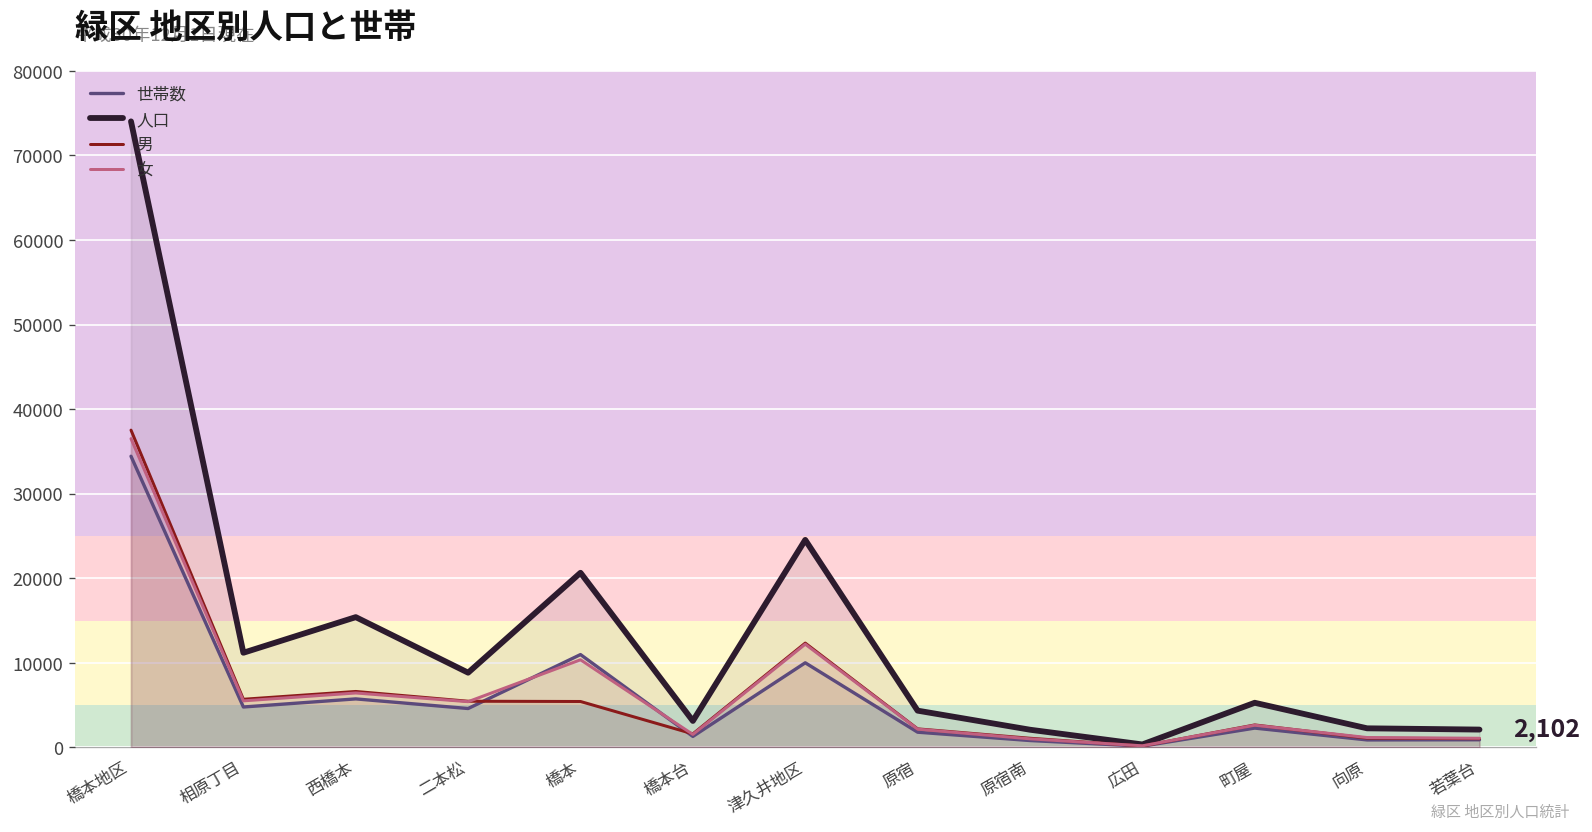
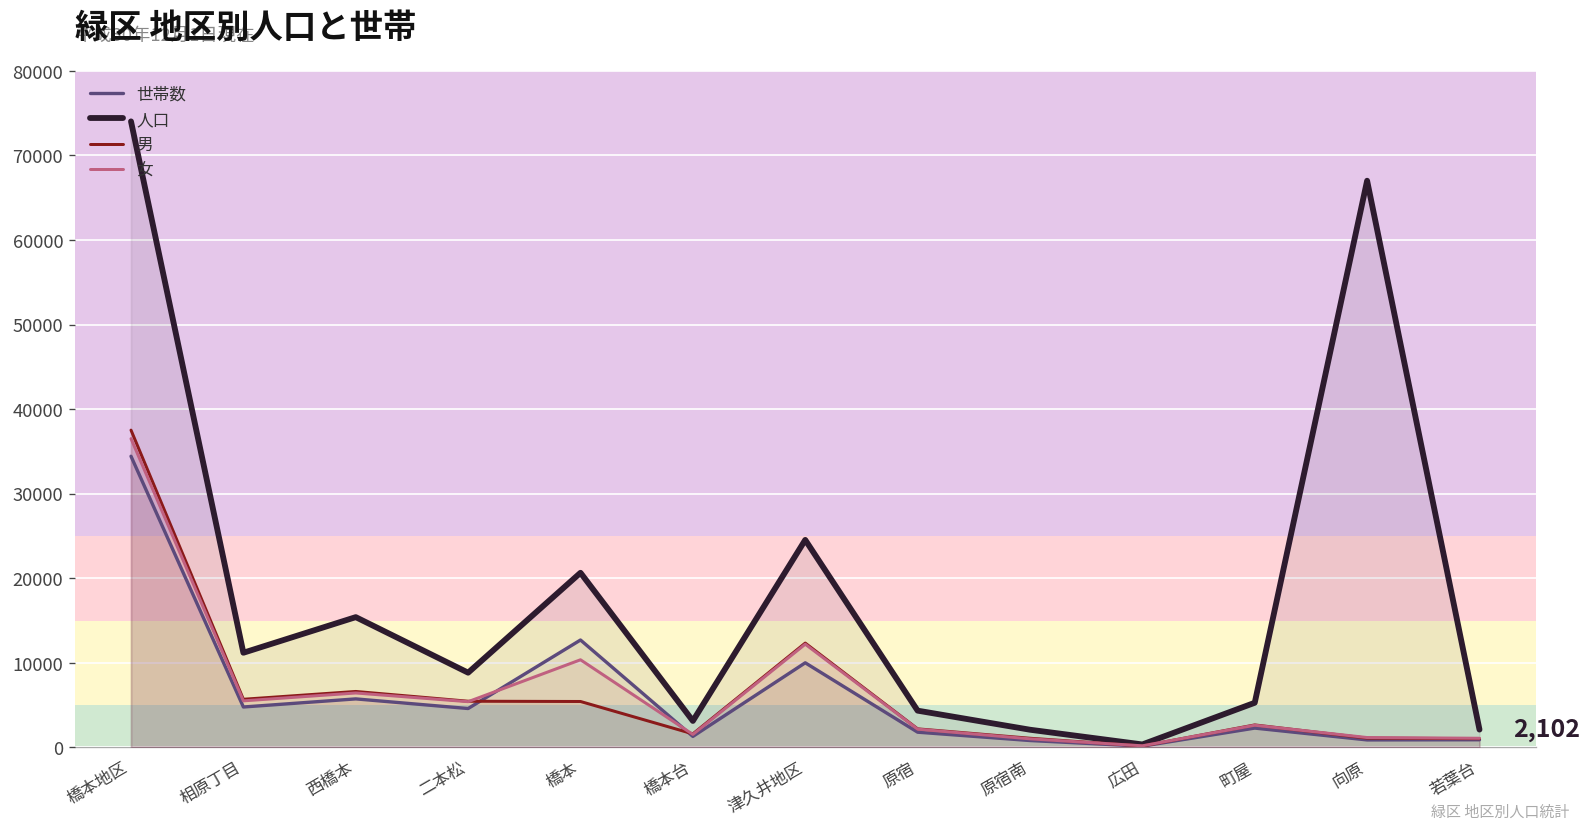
  {
    "世帯数": {
      "橋本地区": 34000,
      "相原丁目": 5000,
      "西橋本": 6000,
      "二本松": 5000,
-     "橋本": 11000,
+     "橋本": 13000,
      "津久井地区": 10000
    },
    "人口": {
      "橋本地区": 74000,
      "相原丁目": 11000,
      "西橋本": 15000,
      "二本松": 9000,
      "橋本": 21000,
      "橋本台": 3000,
      "津久井地区": 25000,
      "原宿": 4000,
      "原宿南": 2000,
      "町屋": 5000,
-     "向原": 2000,
+     "向原": 67000,
      "若葉台": 2000
    },
    "男": {
      "橋本地区": 38000,
      "橋本": 5000
    },
    "女": {
      "橋本地区": 37000,
      "橋本": 10000
    }
  }
